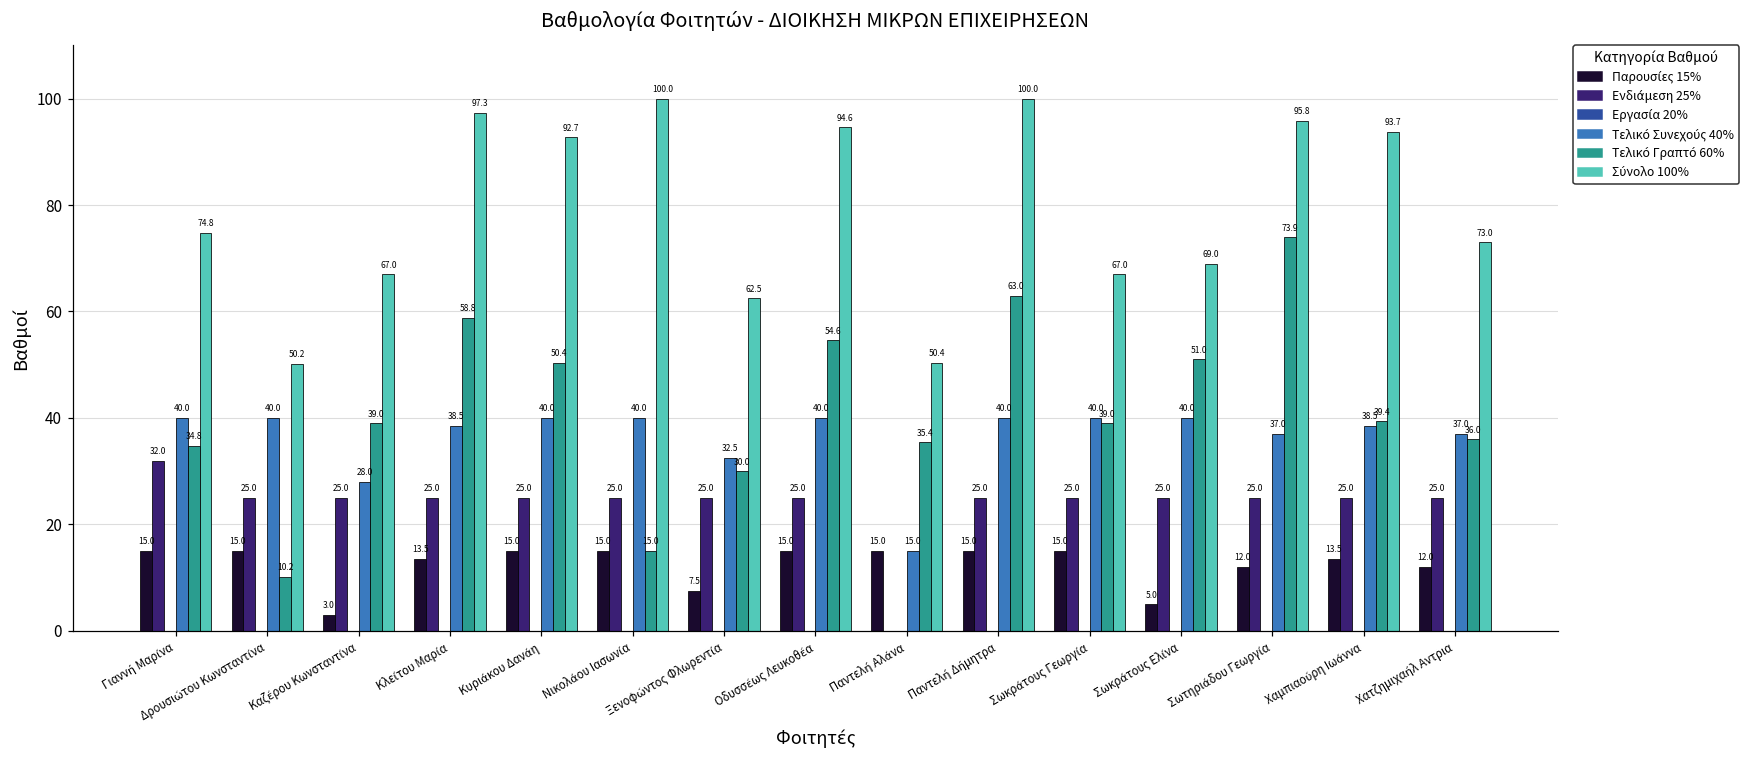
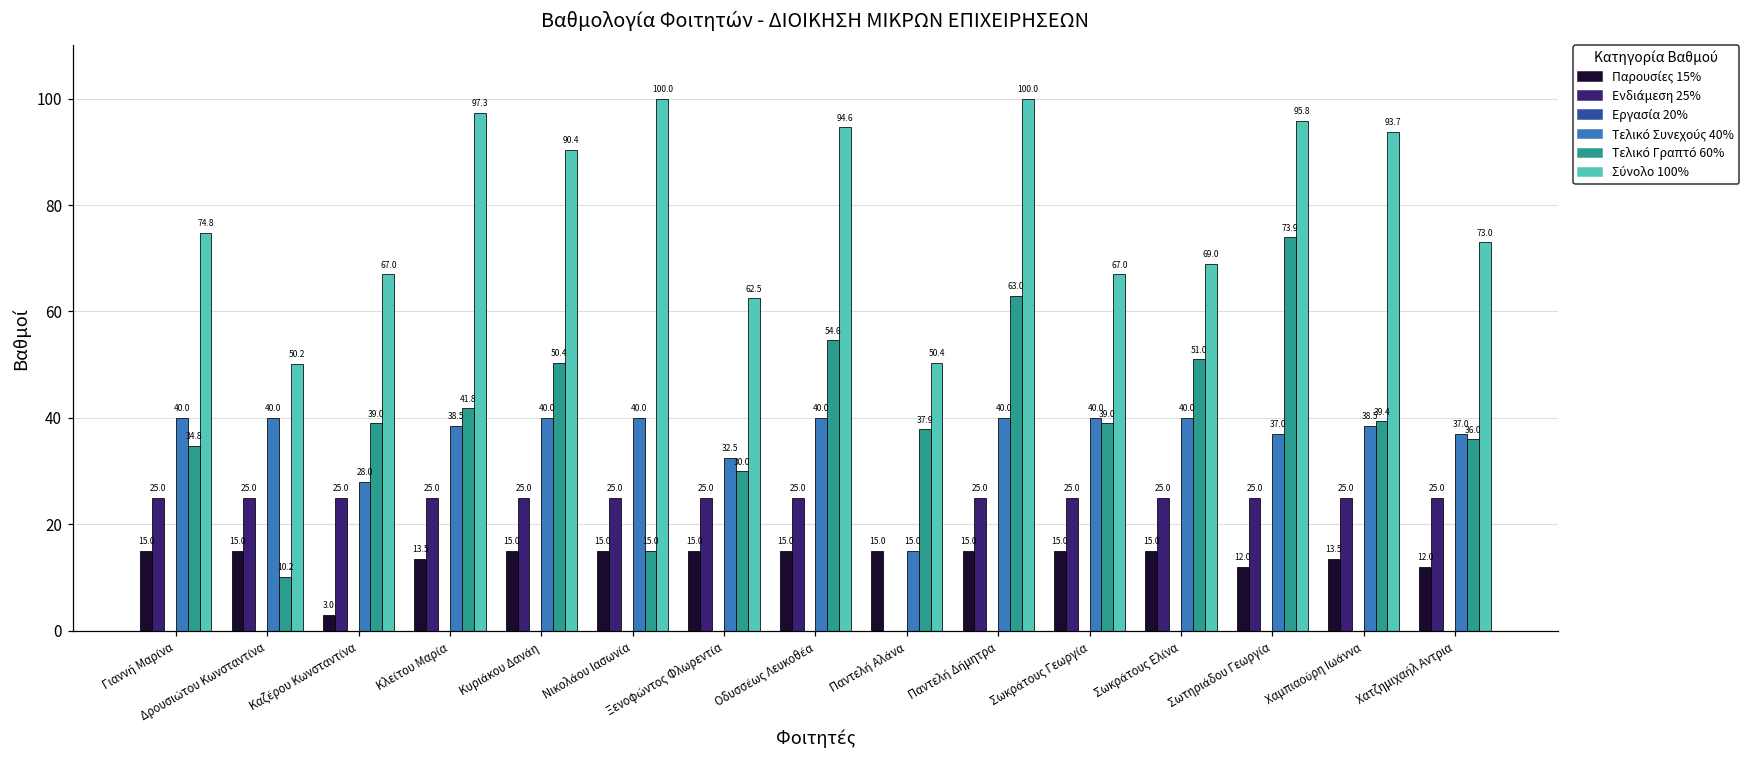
  {
    "Παρουσίες 15%": {
      "Γιαννή Μαρίνα": 15.0,
      "Δρουσιώτου Κωνσταντίνα": 15.0,
      "Καζέρου Κωνσταντίνα": 3.0,
      "Κλείτου Μαρία": 13.5,
      "Κυριάκου Δανάη": 15.0,
      "Νικολάου Ιασωνία": 15.0,
-     "Ξενοφώντος Φλωρεντία": 7.5,
+     "Ξενοφώντος Φλωρεντία": 15.0,
      "Οδυσσέως Λευκοθέα": 15.0,
      "Παντελή Αλάνα": 15.0,
      "Παντελή Δήμητρα": 15.0,
      "Σωκράτους Γεωργία": 15.0,
-     "Σωκράτους Ελίνα": 5.0,
+     "Σωκράτους Ελίνα": 15.0,
      "Σωτηριάδου Γεωργία": 12.0,
      "Χαμπιαούρη Ιωάννα": 13.5,
      "Χατζημιχαήλ Αντρια": 12.0
    },
    "Ενδιάμεση 25%": {
-     "Γιαννή Μαρίνα": 32.0,
+     "Γιαννή Μαρίνα": 25.0,
      "Δρουσιώτου Κωνσταντίνα": 25.0,
      "Καζέρου Κωνσταντίνα": 25.0,
      "Κλείτου Μαρία": 25.0,
      "Κυριάκου Δανάη": 25.0,
      "Νικολάου Ιασωνία": 25.0,
      "Ξενοφώντος Φλωρεντία": 25.0,
      "Οδυσσέως Λευκοθέα": 25.0,
      "Παντελή Δήμητρα": 25.0,
      "Σωκράτους Γεωργία": 25.0,
      "Σωκράτους Ελίνα": 25.0,
      "Σωτηριάδου Γεωργία": 25.0,
      "Χαμπιαούρη Ιωάννα": 25.0,
      "Χατζημιχαήλ Αντρια": 25.0
    },
    "Τελικό Γραπτό 60%": {
      "Γιαννή Μαρίνα": 34.8,
      "Δρουσιώτου Κωνσταντίνα": 10.2,
      "Καζέρου Κωνσταντίνα": 39.0,
-     "Κλείτου Μαρία": 58.8,
+     "Κλείτου Μαρία": 41.8,
      "Κυριάκου Δανάη": 50.4,
      "Νικολάου Ιασωνία": 15.0,
      "Ξενοφώντος Φλωρεντία": 30.0,
      "Οδυσσέως Λευκοθέα": 54.6,
-     "Παντελή Αλάνα": 35.4,
+     "Παντελή Αλάνα": 37.9,
      "Παντελή Δήμητρα": 63.0,
      "Σωκράτους Γεωργία": 39.0,
      "Σωκράτους Ελίνα": 51.0,
      "Σωτηριάδου Γεωργία": 73.9,
      "Χαμπιαούρη Ιωάννα": 39.4,
      "Χατζημιχαήλ Αντρια": 36.0
    },
    "Σύνολο 100%": {
      "Γιαννή Μαρίνα": 74.8,
      "Δρουσιώτου Κωνσταντίνα": 50.2,
      "Καζέρου Κωνσταντίνα": 67.0,
      "Κλείτου Μαρία": 97.3,
-     "Κυριάκου Δανάη": 92.7,
+     "Κυριάκου Δανάη": 90.4,
      "Νικολάου Ιασωνία": 100.0,
      "Ξενοφώντος Φλωρεντία": 62.5,
      "Οδυσσέως Λευκοθέα": 94.6,
      "Παντελή Αλάνα": 50.4,
      "Παντελή Δήμητρα": 100.0,
      "Σωκράτους Γεωργία": 67.0,
      "Σωκράτους Ελίνα": 69.0,
      "Σωτηριάδου Γεωργία": 95.8,
      "Χαμπιαούρη Ιωάννα": 93.7,
      "Χατζημιχαήλ Αντρια": 73.0
    }
  }
